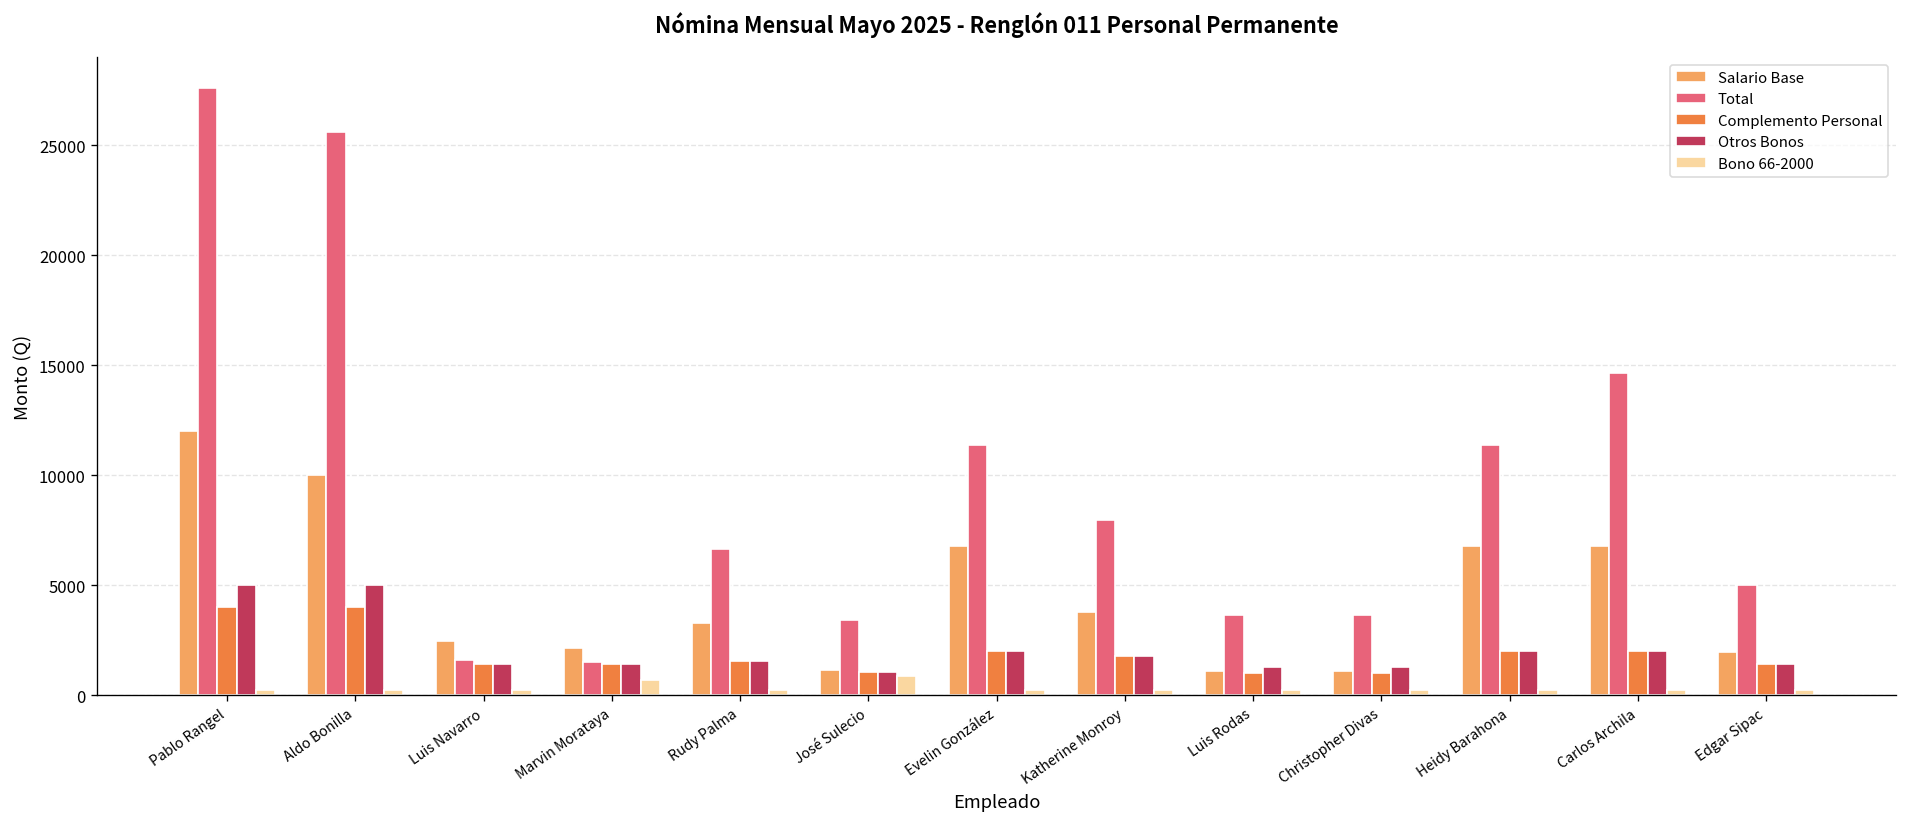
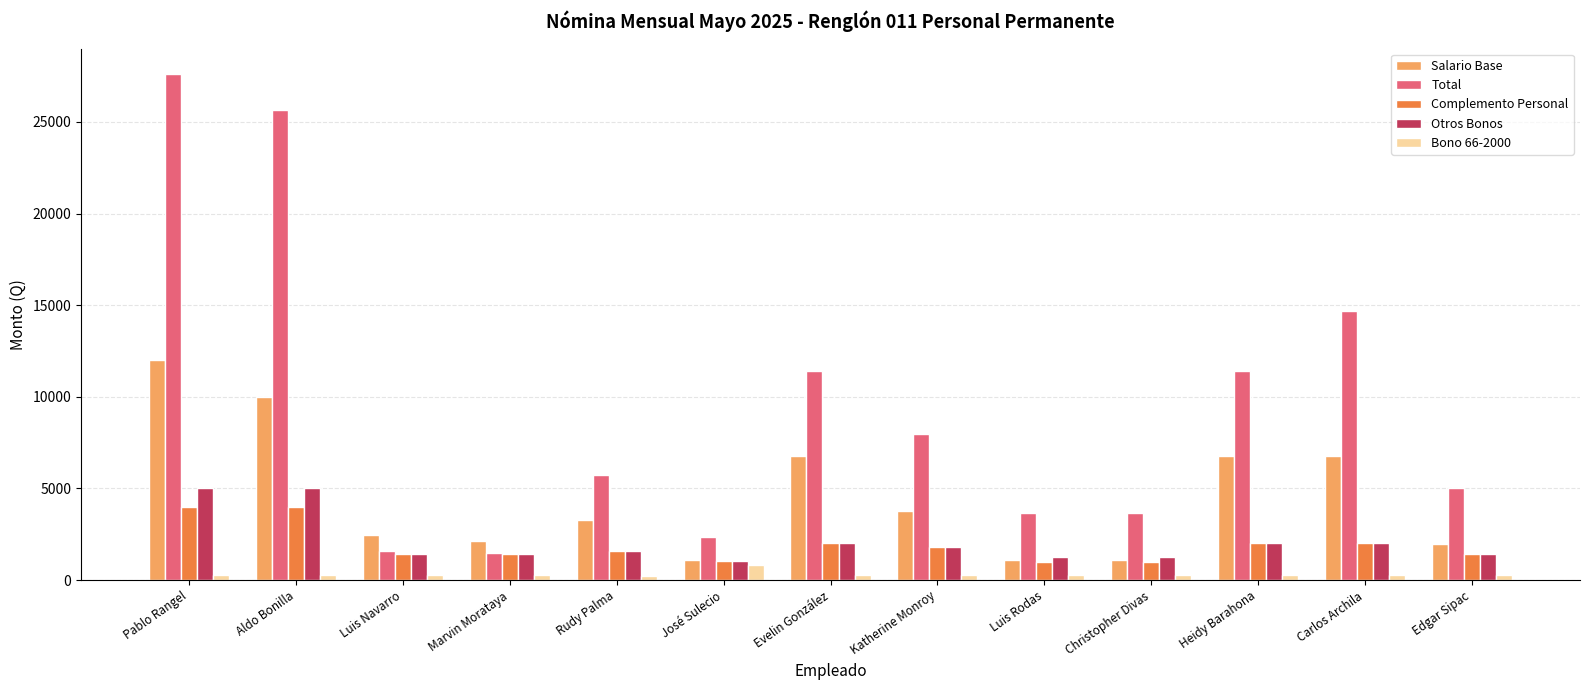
  {
    "Total": {
      "Pablo Rangel": 27600,
      "Aldo Bonilla": 25600,
      "Luis Navarro": 1600,
      "Marvin Morataya": 1500,
-     "Rudy Palma": 6600,
-     "José Sulecio": 3400,
+     "Rudy Palma": 5700,
+     "José Sulecio": 2400,
      "Evelin González": 11400,
      "Katherine Monroy": 8000,
      "Luis Rodas": 3600,
      "Christopher Divas": 3600,
      "Heidy Barahona": 11400,
      "Carlos Archila": 14700,
      "Edgar Sipac": 5000
    },
    "Otros Bonos": {
      "Pablo Rangel": 5000,
      "Aldo Bonilla": 5000,
      "Luis Navarro": 1400,
      "Marvin Morataya": 1400,
      "Rudy Palma": 1600,
      "José Sulecio": 1000,
      "Evelin González": 2000,
      "Katherine Monroy": 1800,
      "Luis Rodas": 1300,
      "Christopher Divas": 1300,
      "Heidy Barahona": 2000,
      "Carlos Archila": 2000,
      "Edgar Sipac": 1400
    },
    "Bono 66-2000": {
      "Pablo Rangel": 300,
      "Aldo Bonilla": 300,
      "Luis Navarro": 300,
-     "Marvin Morataya": 700,
+     "Marvin Morataya": 300,
      "Rudy Palma": 200,
      "José Sulecio": 800,
      "Evelin González": 300,
      "Katherine Monroy": 300,
      "Luis Rodas": 300,
      "Christopher Divas": 300,
      "Heidy Barahona": 300,
      "Carlos Archila": 300,
      "Edgar Sipac": 300
    }
  }
